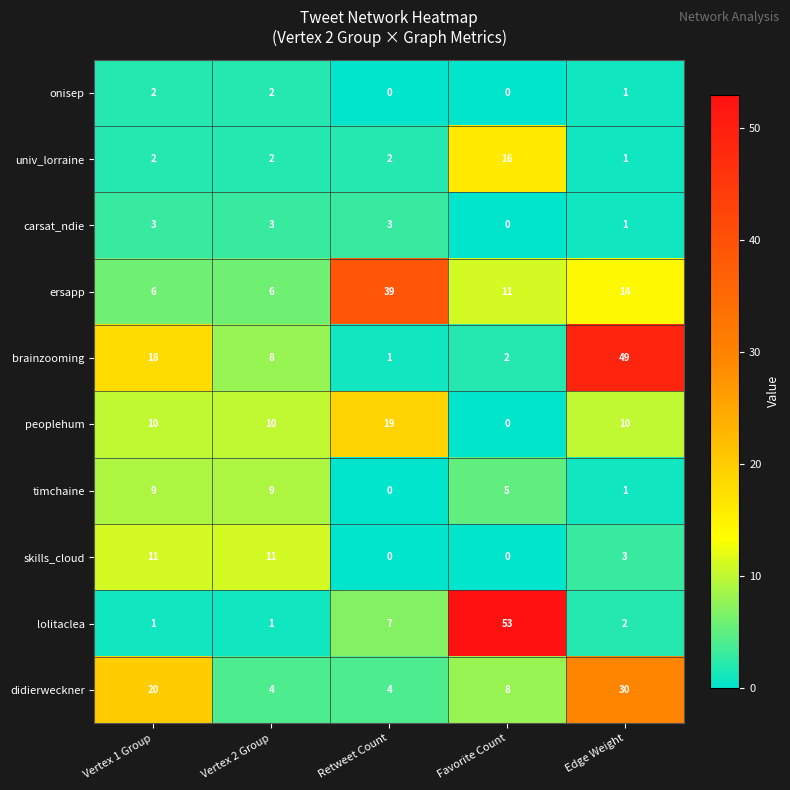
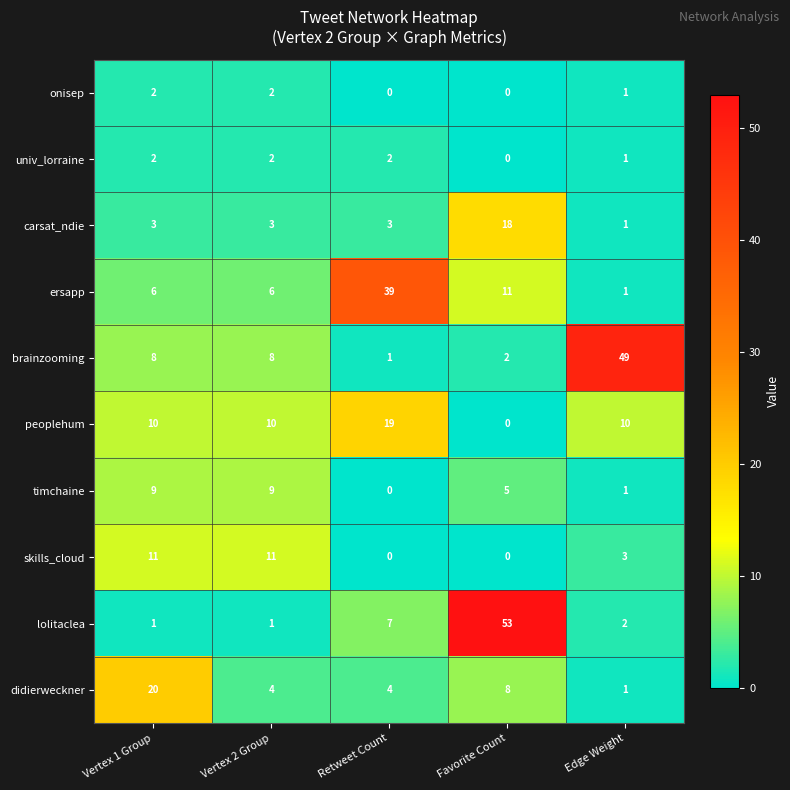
  {
    "onisep": {
      "Vertex 1 Group": 2,
      "Vertex 2 Group": 2,
      "Retweet Count": 0,
      "Favorite Count": 0,
      "Edge Weight": 1
    },
    "univ_lorraine": {
      "Vertex 1 Group": 2,
      "Vertex 2 Group": 2,
      "Retweet Count": 2,
-     "Favorite Count": 16,
+     "Favorite Count": 0,
      "Edge Weight": 1
    },
    "carsat_ndie": {
      "Vertex 1 Group": 3,
      "Vertex 2 Group": 3,
      "Retweet Count": 3,
-     "Favorite Count": 0,
+     "Favorite Count": 18,
      "Edge Weight": 1
    },
    "ersapp": {
      "Vertex 1 Group": 6,
      "Vertex 2 Group": 6,
      "Retweet Count": 39,
      "Favorite Count": 11,
-     "Edge Weight": 14
+     "Edge Weight": 1
    },
    "brainzooming": {
-     "Vertex 1 Group": 18,
+     "Vertex 1 Group": 8,
      "Vertex 2 Group": 8,
      "Retweet Count": 1,
      "Favorite Count": 2,
      "Edge Weight": 49
    },
    "peoplehum": {
      "Vertex 1 Group": 10,
      "Vertex 2 Group": 10,
      "Retweet Count": 19,
      "Favorite Count": 0,
      "Edge Weight": 10
    },
    "timchaine": {
      "Vertex 1 Group": 9,
      "Vertex 2 Group": 9,
      "Retweet Count": 0,
      "Favorite Count": 5,
      "Edge Weight": 1
    },
    "skills_cloud": {
      "Vertex 1 Group": 11,
      "Vertex 2 Group": 11,
      "Retweet Count": 0,
      "Favorite Count": 0,
      "Edge Weight": 3
    },
    "lolitaclea": {
      "Vertex 1 Group": 1,
      "Vertex 2 Group": 1,
      "Retweet Count": 7,
      "Favorite Count": 53,
      "Edge Weight": 2
    },
    "didierweckner": {
      "Vertex 1 Group": 20,
      "Vertex 2 Group": 4,
      "Retweet Count": 4,
      "Favorite Count": 8,
-     "Edge Weight": 30
+     "Edge Weight": 1
    }
  }
